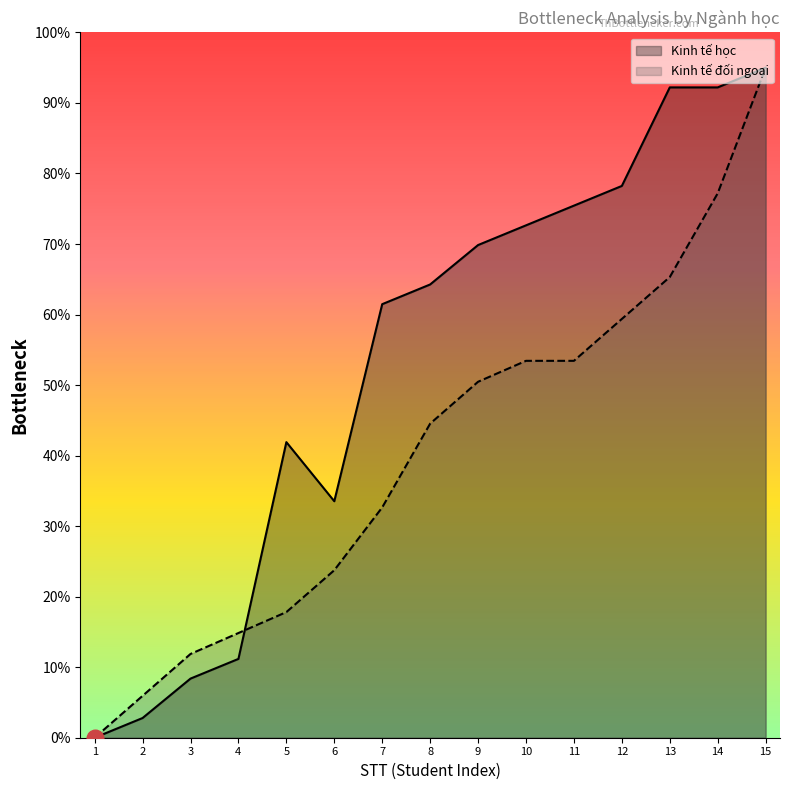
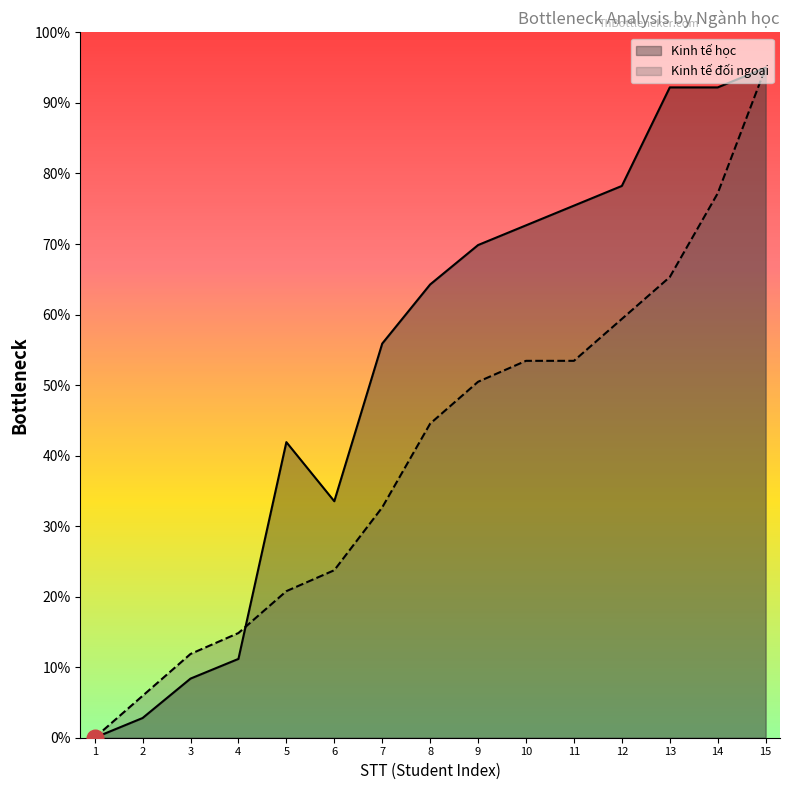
  {
    "Kinh tế học": {
      "2": "3%",
      "3": "8%",
      "4": "11%",
      "5": "42%",
      "6": "34%",
-     "7": "61%",
+     "7": "56%",
      "8": "64%",
      "9": "70%",
      "10": "73%",
      "11": "75%",
      "12": "78%",
      "13": "92%",
      "14": "92%"
    },
    "Kinh tế đối ngoại": {
      "2": "6%",
      "3": "12%",
      "4": "15%",
-     "5": "18%",
+     "5": "21%",
      "6": "24%",
      "7": "33%",
      "8": "45%",
      "9": "50%",
      "10": "53%",
      "11": "53%",
      "12": "59%",
      "13": "65%",
      "14": "77%"
    }
  }
